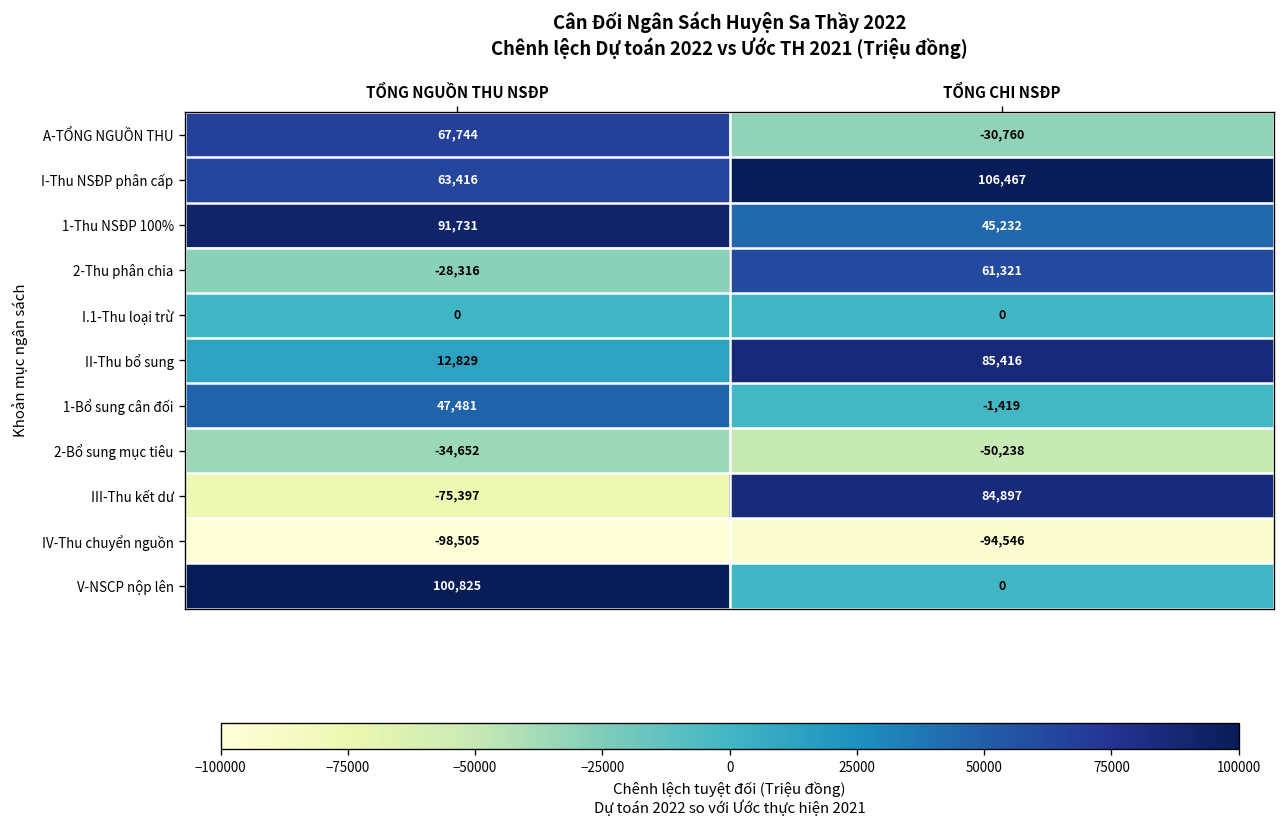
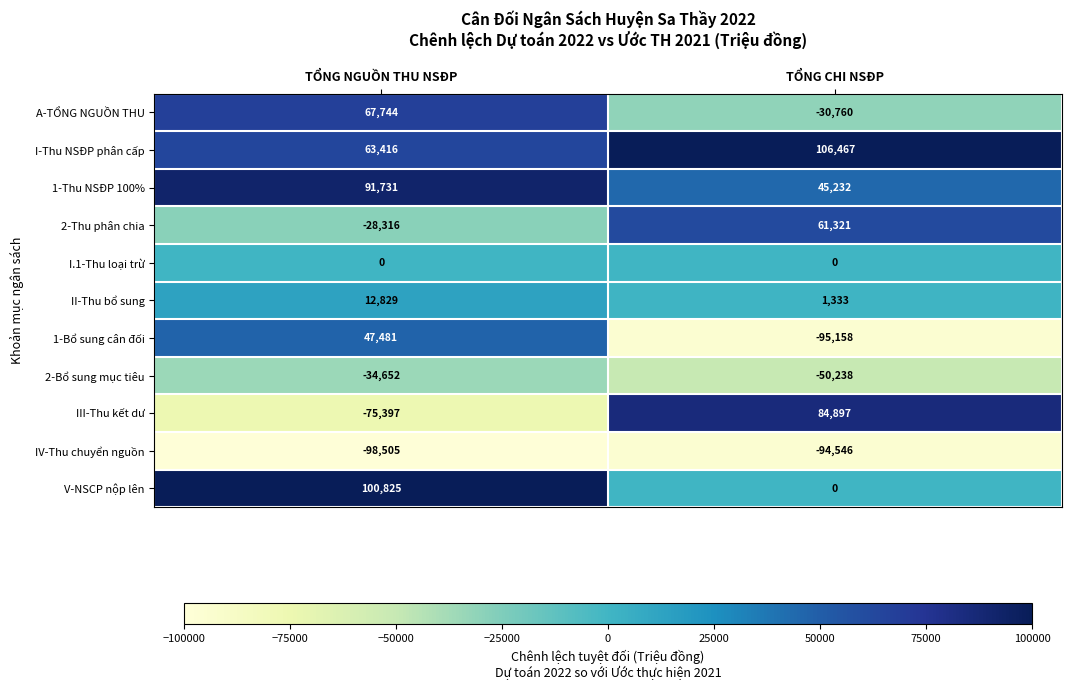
  {
    "A-TỔNG NGUỒN THU": {
      "TỔNG NGUỒN THU NSĐP": "67,744",
      "TỔNG CHI NSĐP": "-30,760"
    },
    "I-Thu NSĐP phân cấp": {
      "TỔNG NGUỒN THU NSĐP": "63,416",
      "TỔNG CHI NSĐP": "106,467"
    },
    "1-Thu NSĐP 100%": {
      "TỔNG NGUỒN THU NSĐP": "91,731",
      "TỔNG CHI NSĐP": "45,232"
    },
    "2-Thu phân chia": {
      "TỔNG NGUỒN THU NSĐP": "-28,316",
      "TỔNG CHI NSĐP": "61,321"
    },
    "I.1-Thu loại trừ": {
      "TỔNG NGUỒN THU NSĐP": "0",
      "TỔNG CHI NSĐP": "0"
    },
    "II-Thu bổ sung": {
      "TỔNG NGUỒN THU NSĐP": "12,829",
-     "TỔNG CHI NSĐP": "85,416"
+     "TỔNG CHI NSĐP": "1,333"
    },
    "1-Bổ sung cân đối": {
      "TỔNG NGUỒN THU NSĐP": "47,481",
-     "TỔNG CHI NSĐP": "-1,419"
+     "TỔNG CHI NSĐP": "-95,158"
    },
    "2-Bổ sung mục tiêu": {
      "TỔNG NGUỒN THU NSĐP": "-34,652",
      "TỔNG CHI NSĐP": "-50,238"
    },
    "III-Thu kết dư": {
      "TỔNG NGUỒN THU NSĐP": "-75,397",
      "TỔNG CHI NSĐP": "84,897"
    },
    "IV-Thu chuyển nguồn": {
      "TỔNG NGUỒN THU NSĐP": "-98,505",
      "TỔNG CHI NSĐP": "-94,546"
    },
    "V-NSCP nộp lên": {
      "TỔNG NGUỒN THU NSĐP": "100,825",
      "TỔNG CHI NSĐP": "0"
    }
  }
